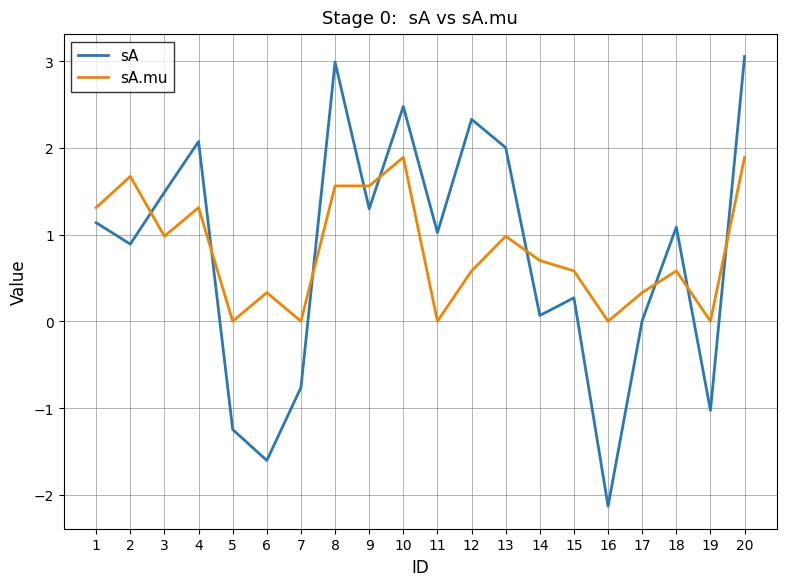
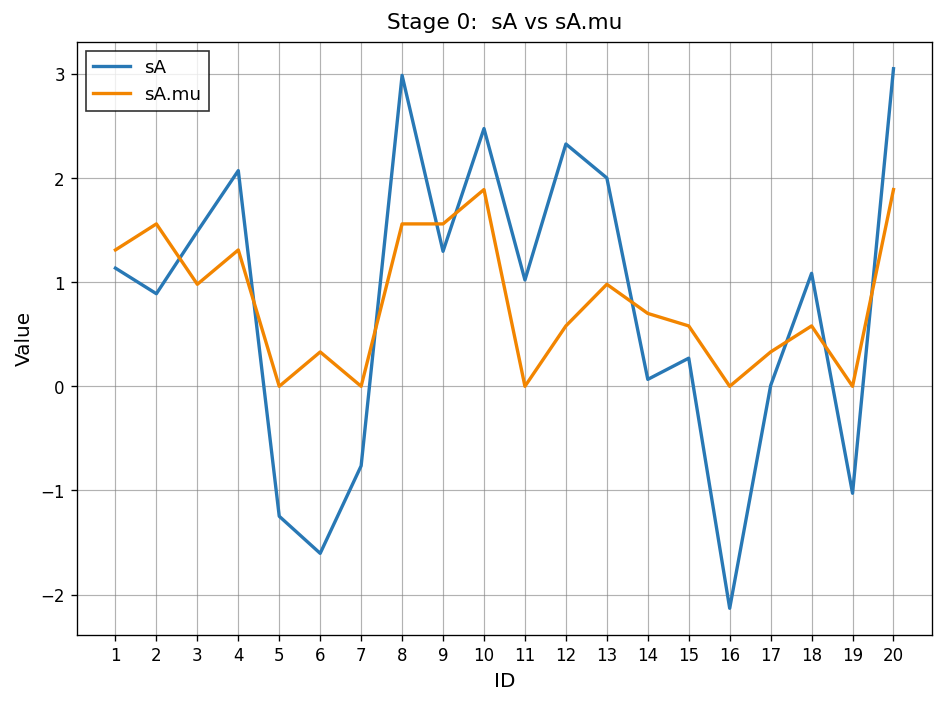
  {
    "sA": {
      "1": 1.1,
      "2": 0.9,
      "3": 1.5,
      "4": 2.1,
      "5": -1.2,
      "6": -1.6,
      "7": -0.8,
      "8": 3.0,
      "9": 1.3,
      "10": 2.5,
      "11": 1.0,
      "12": 2.3,
      "13": 2.0,
      "14": 0.1,
      "15": 0.3,
      "16": -2.1,
      "17": 0.0,
      "18": 1.1,
      "19": -1.0,
      "20": 3.1
    },
    "sA.mu": {
      "1": 1.3,
-     "2": 1.7,
+     "2": 1.6,
      "3": 1.0,
      "4": 1.3,
      "5": 0.0,
      "6": 0.3,
      "7": 0.0,
      "8": 1.6,
      "9": 1.6,
      "10": 1.9,
      "11": 0.0,
      "12": 0.6,
      "13": 1.0,
      "14": 0.7,
      "15": 0.6,
      "16": 0.0,
      "17": 0.3,
      "18": 0.6,
      "19": 0.0,
      "20": 1.9
    }
  }
